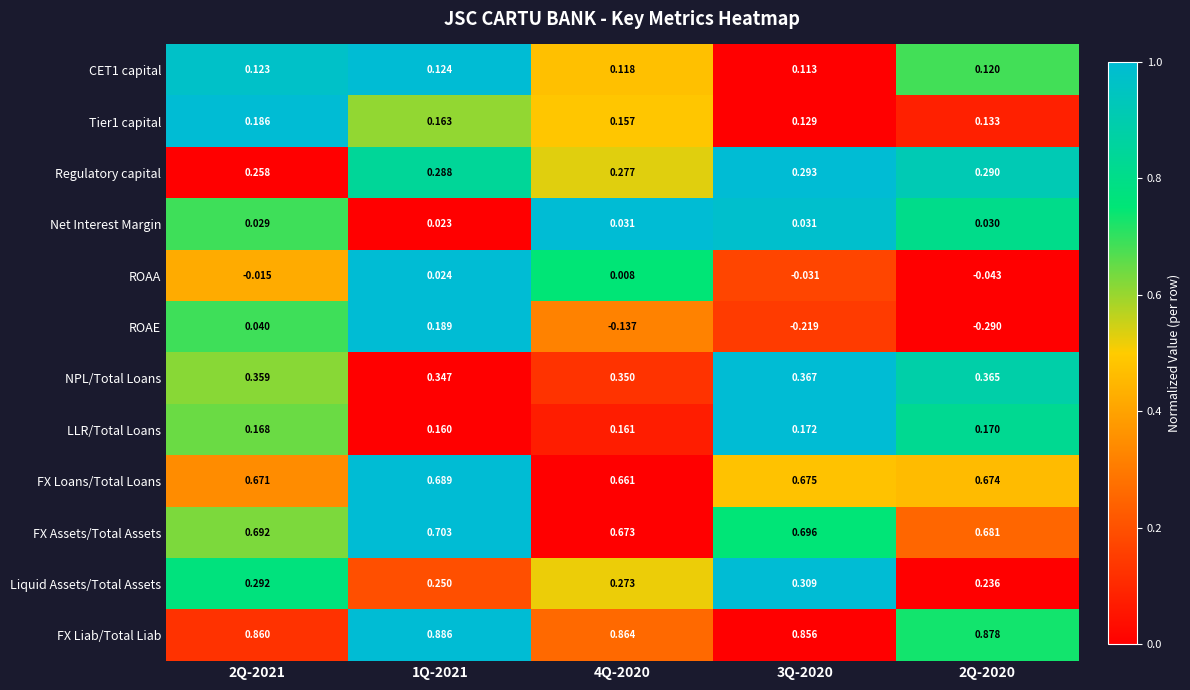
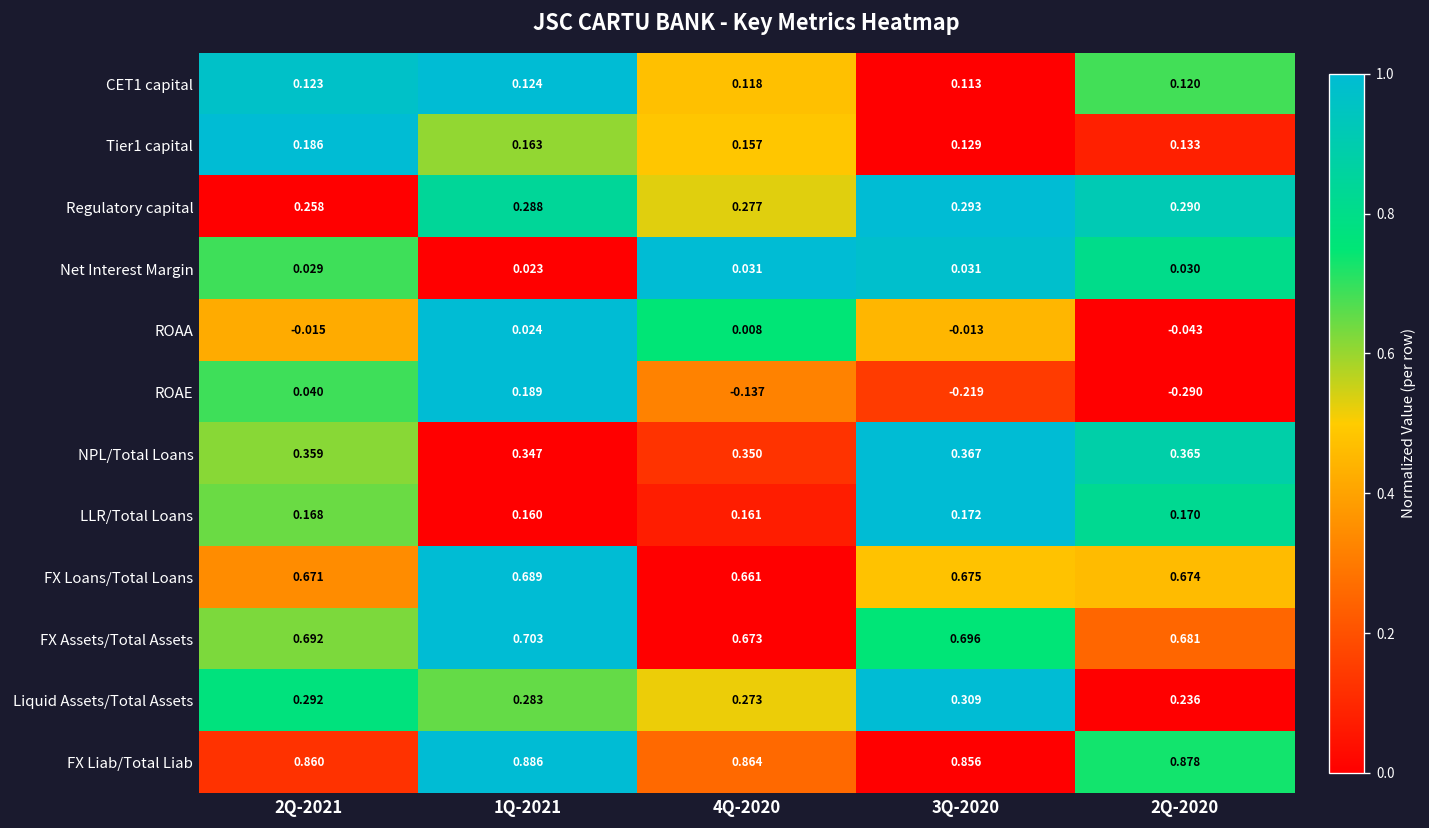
  {
    "CET1 capital": {
      "2Q-2021": 0.123,
      "1Q-2021": 0.124,
      "4Q-2020": 0.118,
      "3Q-2020": 0.113,
      "2Q-2020": 0.120
    },
    "Tier1 capital": {
      "2Q-2021": 0.186,
      "1Q-2021": 0.163,
      "4Q-2020": 0.157,
      "3Q-2020": 0.129,
      "2Q-2020": 0.133
    },
    "Regulatory capital": {
      "2Q-2021": 0.258,
      "1Q-2021": 0.288,
      "4Q-2020": 0.277,
      "3Q-2020": 0.293,
      "2Q-2020": 0.290
    },
    "Net Interest Margin": {
      "2Q-2021": 0.029,
      "1Q-2021": 0.023,
      "4Q-2020": 0.031,
      "3Q-2020": 0.031,
      "2Q-2020": 0.030
    },
    "ROAA": {
      "2Q-2021": -0.015,
      "1Q-2021": 0.024,
      "4Q-2020": 0.008,
-     "3Q-2020": -0.031,
+     "3Q-2020": -0.013,
      "2Q-2020": -0.043
    },
    "ROAE": {
      "2Q-2021": 0.040,
      "1Q-2021": 0.189,
      "4Q-2020": -0.137,
      "3Q-2020": -0.219,
      "2Q-2020": -0.290
    },
    "NPL/Total Loans": {
      "2Q-2021": 0.359,
      "1Q-2021": 0.347,
      "4Q-2020": 0.350,
      "3Q-2020": 0.367,
      "2Q-2020": 0.365
    },
    "LLR/Total Loans": {
      "2Q-2021": 0.168,
      "1Q-2021": 0.160,
      "4Q-2020": 0.161,
      "3Q-2020": 0.172,
      "2Q-2020": 0.170
    },
    "FX Loans/Total Loans": {
      "2Q-2021": 0.671,
      "1Q-2021": 0.689,
      "4Q-2020": 0.661,
      "3Q-2020": 0.675,
      "2Q-2020": 0.674
    },
    "FX Assets/Total Assets": {
      "2Q-2021": 0.692,
      "1Q-2021": 0.703,
      "4Q-2020": 0.673,
      "3Q-2020": 0.696,
      "2Q-2020": 0.681
    },
    "Liquid Assets/Total Assets": {
      "2Q-2021": 0.292,
-     "1Q-2021": 0.250,
+     "1Q-2021": 0.283,
      "4Q-2020": 0.273,
      "3Q-2020": 0.309,
      "2Q-2020": 0.236
    },
    "FX Liab/Total Liab": {
      "2Q-2021": 0.860,
      "1Q-2021": 0.886,
      "4Q-2020": 0.864,
      "3Q-2020": 0.856,
      "2Q-2020": 0.878
    }
  }
